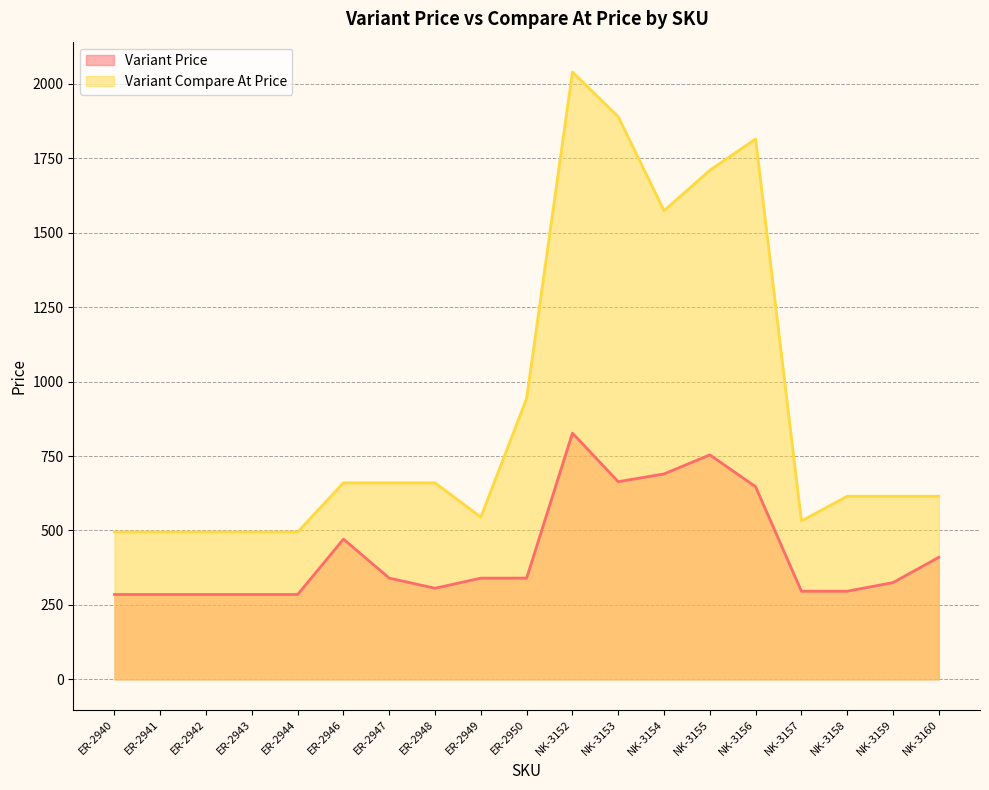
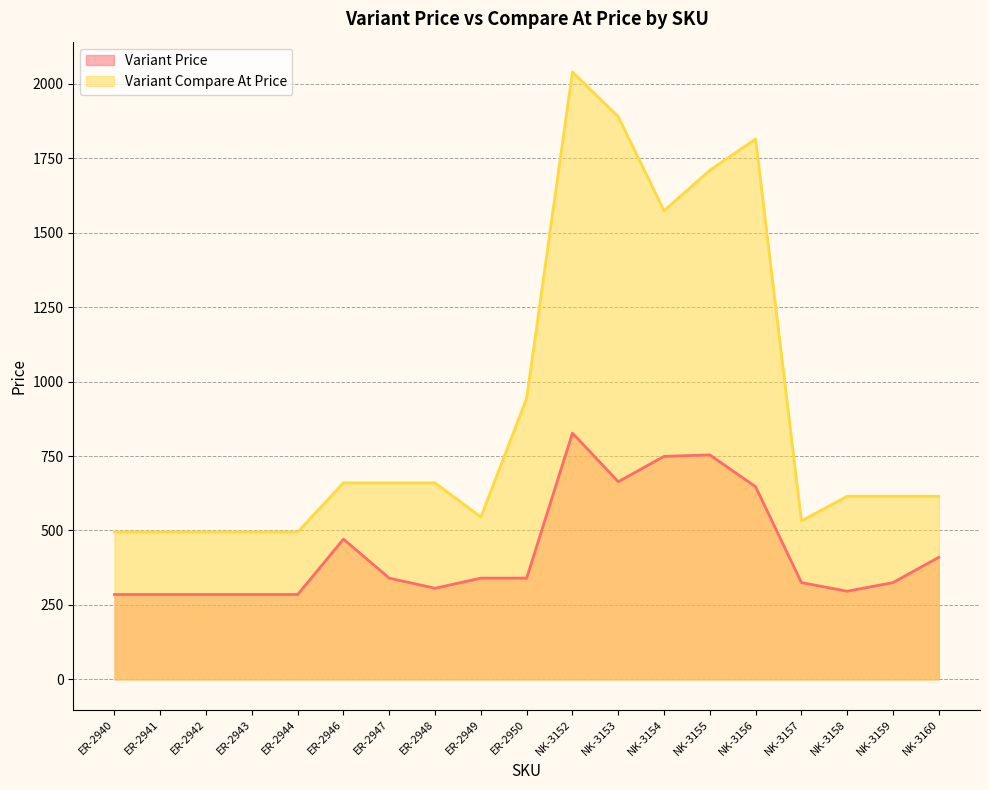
  {
    "Variant Price": {
      "ER-2940": 290,
      "ER-2941": 290,
      "ER-2942": 290,
      "ER-2943": 290,
      "ER-2944": 290,
      "ER-2946": 470,
      "ER-2947": 340,
      "ER-2948": 310,
      "ER-2949": 340,
      "ER-2950": 340,
      "NK-3152": 830,
      "NK-3153": 660,
-     "NK-3154": 690,
+     "NK-3154": 750,
      "NK-3155": 750,
      "NK-3156": 650,
-     "NK-3157": 300,
+     "NK-3157": 330,
      "NK-3158": 300,
      "NK-3159": 330,
      "NK-3160": 410
    },
    "Variant Compare At Price": {
      "ER-2940": 500,
      "ER-2941": 500,
      "ER-2942": 500,
      "ER-2943": 500,
      "ER-2944": 500,
      "ER-2946": 660,
      "ER-2947": 660,
      "ER-2948": 660,
      "ER-2949": 550,
      "ER-2950": 940,
      "NK-3152": 2040,
      "NK-3153": 1890,
      "NK-3154": 1570,
      "NK-3155": 1710,
      "NK-3156": 1820,
      "NK-3157": 530,
      "NK-3158": 620,
      "NK-3159": 620,
      "NK-3160": 620
    }
  }
